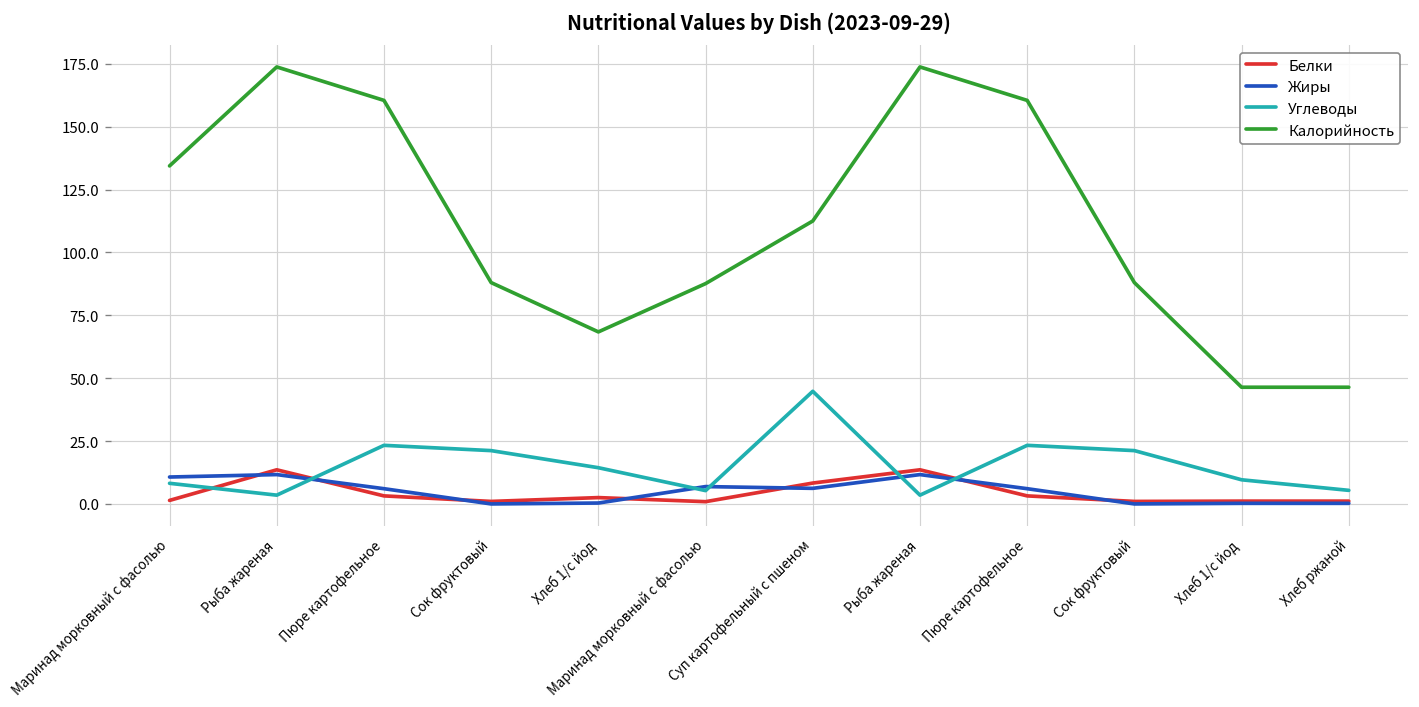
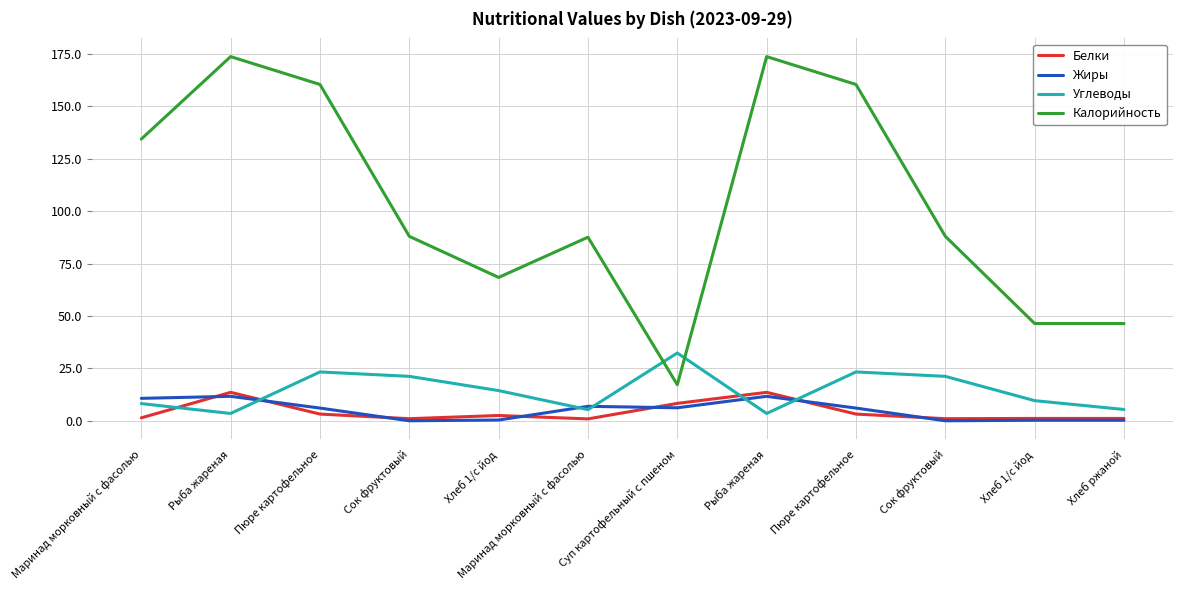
  {
    "Белки": {
      "Суп картофельный с пшеном": 8
    },
    "Жиры": {
      "Суп картофельный с пшеном": 6
    },
    "Углеводы": {
-     "Суп картофельный с пшеном": 45,
+     "Суп картофельный с пшеном": 32,
      "Хлеб ржаной": 5
    },
    "Калорийность": {
-     "Суп картофельный с пшеном": 113,
+     "Суп картофельный с пшеном": 17,
      "Хлеб ржаной": 46
    }
  }
